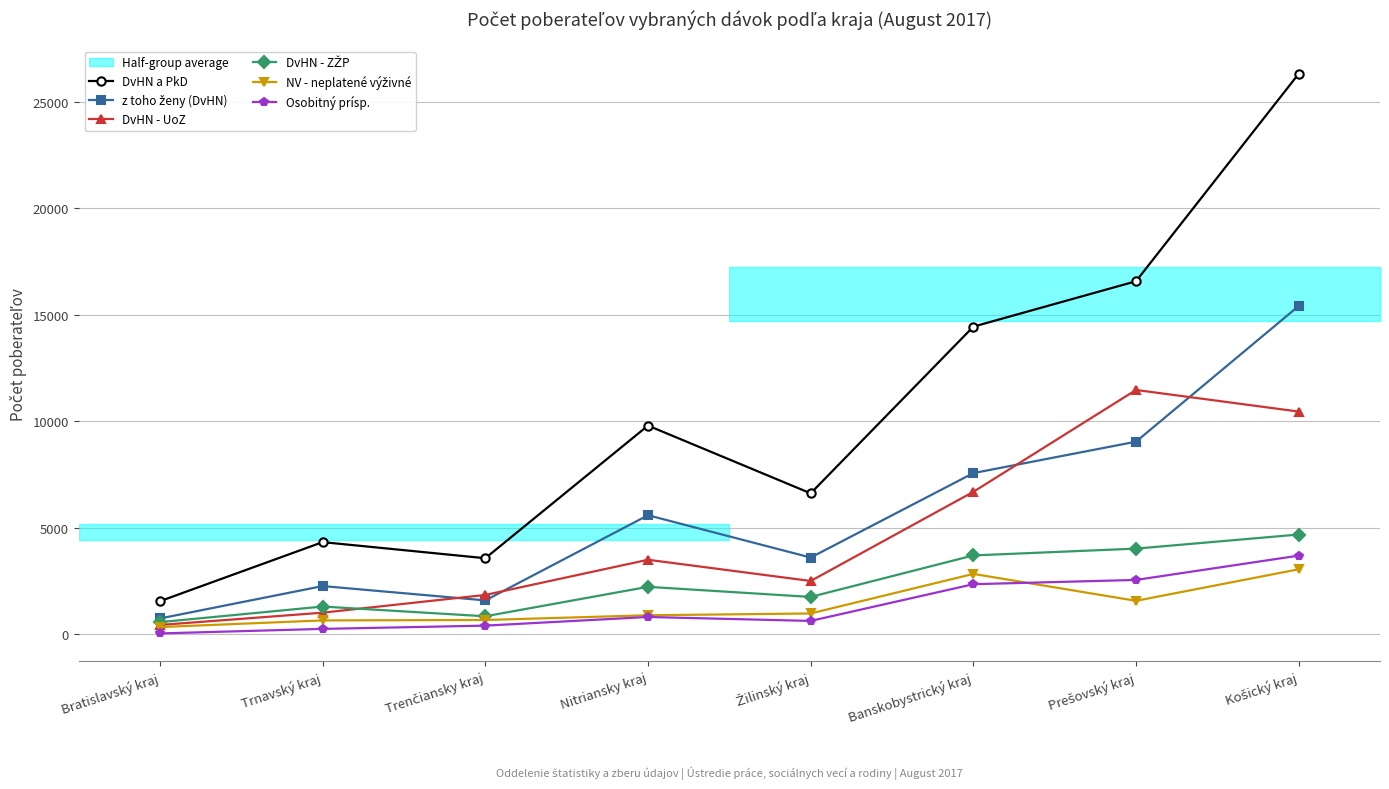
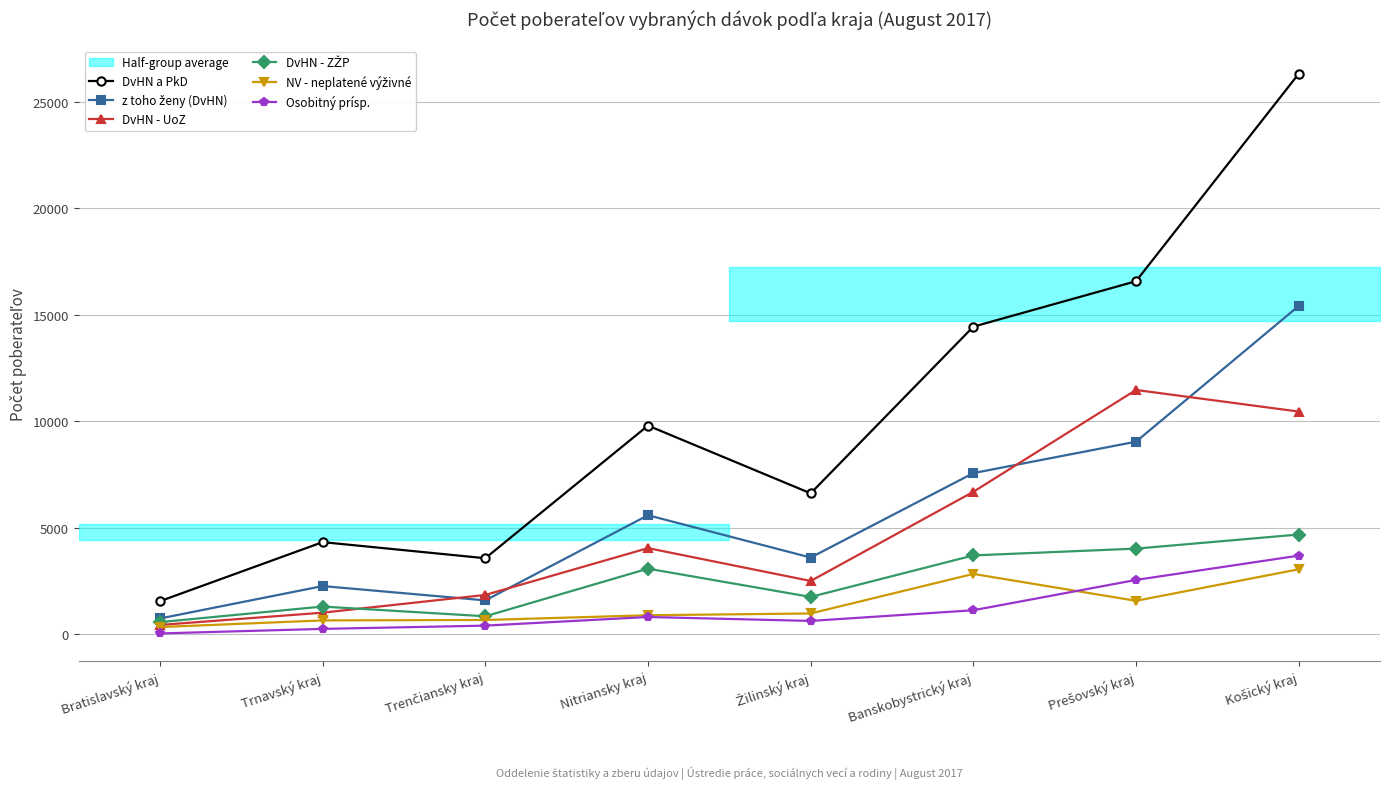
  {
    "DvHN a PkD": {
      "Bratislavský kraj": 1600,
      "Trnavský kraj": 4300,
      "Trenčiansky kraj": 3600,
      "Nitriansky kraj": 9800,
      "Žilinský kraj": 6600,
      "Banskobystrický kraj": 14400,
      "Prešovský kraj": 16600,
      "Košický kraj": 26300
    },
    "z toho ženy (DvHN)": {
      "Bratislavský kraj": 700,
      "Trnavský kraj": 2300,
      "Trenčiansky kraj": 1600,
      "Nitriansky kraj": 5600,
      "Žilinský kraj": 3600,
      "Banskobystrický kraj": 7600,
      "Prešovský kraj": 9000,
      "Košický kraj": 15400
    },
    "DvHN - UoZ": {
      "Trnavský kraj": 1000,
      "Trenčiansky kraj": 1800,
-     "Nitriansky kraj": 3500,
+     "Nitriansky kraj": 4000,
      "Žilinský kraj": 2500,
      "Banskobystrický kraj": 6700,
      "Prešovský kraj": 11500,
      "Košický kraj": 10500
    },
    "DvHN - ZŽP": {
      "Bratislavský kraj": 600,
      "Trnavský kraj": 1300,
      "Trenčiansky kraj": 800,
-     "Nitriansky kraj": 2200,
+     "Nitriansky kraj": 3100,
      "Žilinský kraj": 1700,
      "Banskobystrický kraj": 3700,
      "Prešovský kraj": 4000,
      "Košický kraj": 4700
    },
    "NV - neplatené výživné": {
      "Trnavský kraj": 600,
      "Trenčiansky kraj": 700,
      "Žilinský kraj": 1000,
      "Banskobystrický kraj": 2800,
      "Prešovský kraj": 1600,
      "Košický kraj": 3000
    },
    "Osobitný prísp.": {
      "Bratislavský kraj": 0,
      "Trnavský kraj": 200,
      "Trenčiansky kraj": 400,
      "Žilinský kraj": 600,
-     "Banskobystrický kraj": 2300,
+     "Banskobystrický kraj": 1100,
      "Prešovský kraj": 2500,
      "Košický kraj": 3700
    }
  }
